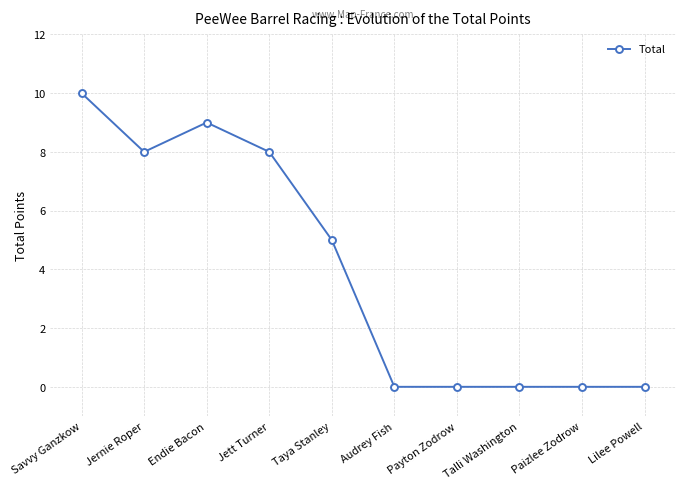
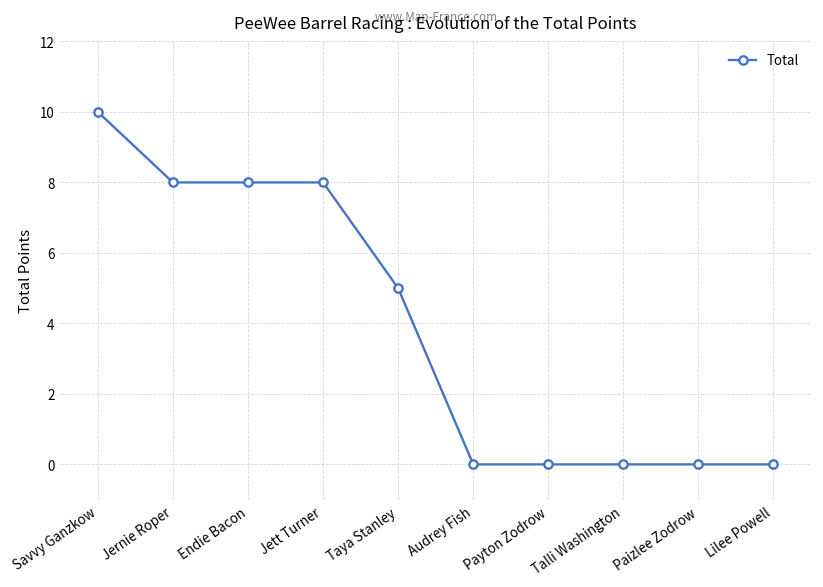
  {
    "Savvy Ganzkow": 10,
    "Jernie Roper": 8,
-   "Endie Bacon": 9,
+   "Endie Bacon": 8,
    "Jett Turner": 8,
    "Taya Stanley": 5,
    "Audrey Fish": 0,
    "Payton Zodrow": 0,
    "Talli Washington": 0,
    "Paizlee Zodrow": 0,
    "Lilee Powell": 0
  }
